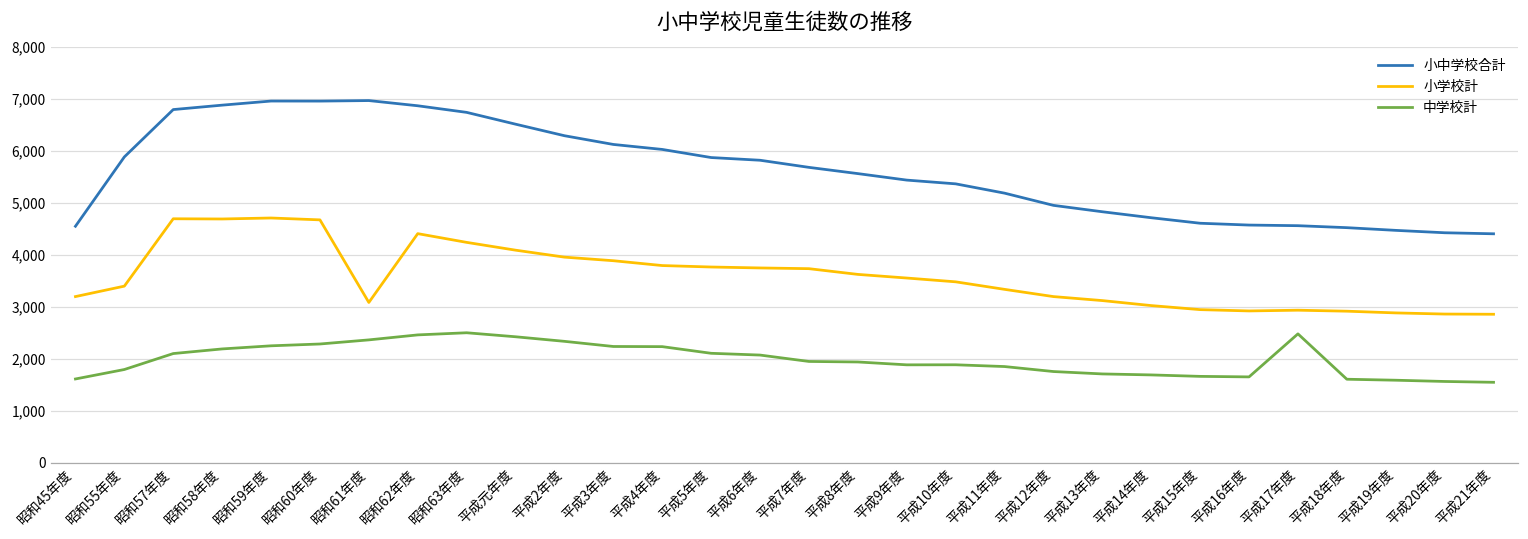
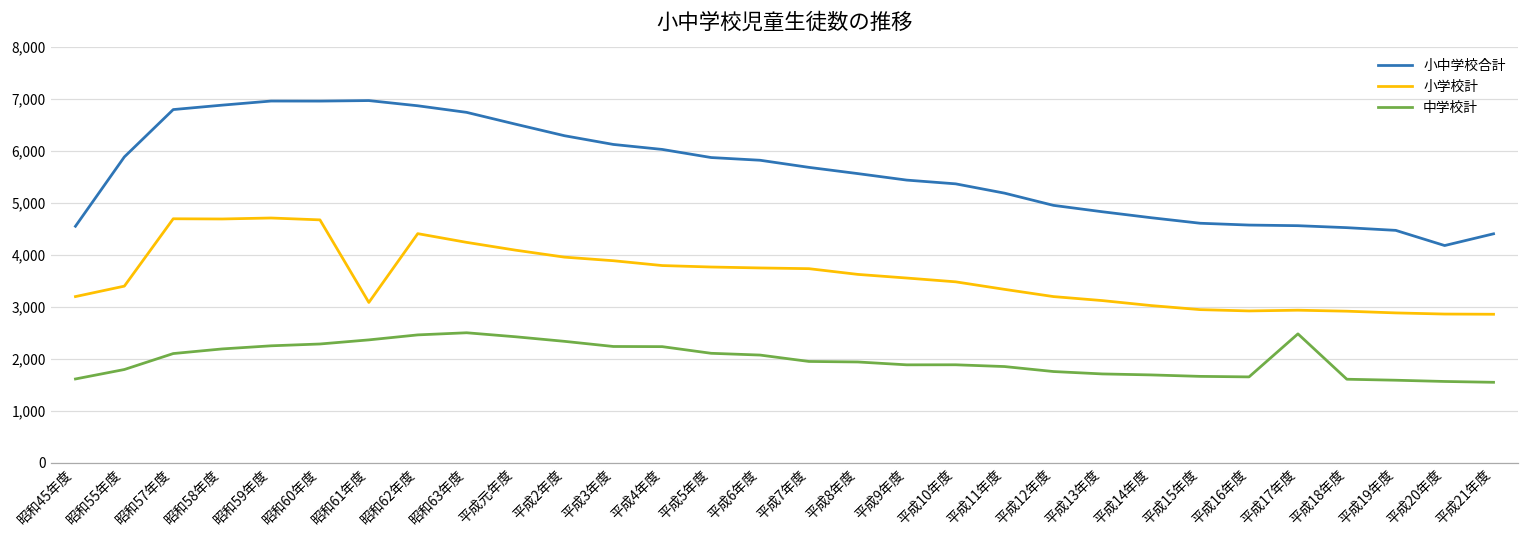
  {
    "小中学校合計": {
      "昭和45年度": "4,600",
      "昭和55年度": "5,900",
      "昭和57年度": "6,800",
      "昭和58年度": "6,900",
      "昭和59年度": "7,000",
      "昭和60年度": "7,000",
      "昭和61年度": "7,000",
      "昭和62年度": "6,900",
      "昭和63年度": "6,700",
      "平成元年度": "6,500",
      "平成2年度": "6,300",
      "平成3年度": "6,100",
      "平成4年度": "6,000",
      "平成5年度": "5,900",
      "平成6年度": "5,800",
      "平成7年度": "5,700",
      "平成8年度": "5,600",
      "平成9年度": "5,400",
      "平成10年度": "5,400",
      "平成11年度": "5,200",
      "平成12年度": "5,000",
      "平成13年度": "4,800",
      "平成14年度": "4,700",
      "平成15年度": "4,600",
      "平成16年度": "4,600",
      "平成17年度": "4,600",
      "平成18年度": "4,500",
      "平成19年度": "4,500",
-     "平成20年度": "4,400",
+     "平成20年度": "4,200",
      "平成21年度": "4,400"
    },
    "小学校計": {
      "昭和45年度": "3,200",
      "昭和55年度": "3,400",
      "昭和57年度": "4,700",
      "昭和58年度": "4,700",
      "昭和59年度": "4,700",
      "昭和60年度": "4,700",
      "昭和61年度": "3,100",
      "昭和62年度": "4,400",
      "昭和63年度": "4,200",
      "平成元年度": "4,100",
      "平成2年度": "4,000",
      "平成3年度": "3,900",
      "平成4年度": "3,800",
      "平成5年度": "3,800",
      "平成6年度": "3,700",
      "平成7年度": "3,700",
      "平成8年度": "3,600",
      "平成9年度": "3,600",
      "平成10年度": "3,500",
      "平成11年度": "3,300",
      "平成12年度": "3,200",
      "平成13年度": "3,100",
      "平成14年度": "3,000",
      "平成15年度": "2,900",
      "平成16年度": "2,900",
      "平成17年度": "2,900",
      "平成18年度": "2,900",
      "平成19年度": "2,900",
      "平成20年度": "2,900",
      "平成21年度": "2,900"
    },
    "中学校計": {
      "昭和45年度": "1,600",
      "昭和55年度": "1,800",
      "昭和57年度": "2,100",
      "昭和58年度": "2,200",
      "昭和59年度": "2,300",
      "昭和60年度": "2,300",
      "昭和61年度": "2,400",
      "昭和62年度": "2,500",
      "昭和63年度": "2,500",
      "平成元年度": "2,400",
      "平成2年度": "2,300",
      "平成3年度": "2,200",
      "平成4年度": "2,200",
      "平成5年度": "2,100",
      "平成6年度": "2,100",
      "平成7年度": "1,900",
      "平成8年度": "1,900",
      "平成9年度": "1,900",
      "平成10年度": "1,900",
      "平成11年度": "1,900",
      "平成12年度": "1,800",
      "平成13年度": "1,700",
      "平成14年度": "1,700",
      "平成15年度": "1,700",
      "平成16年度": "1,700",
      "平成17年度": "2,500",
      "平成18年度": "1,600",
      "平成19年度": "1,600",
      "平成20年度": "1,600",
      "平成21年度": "1,500"
    }
  }
